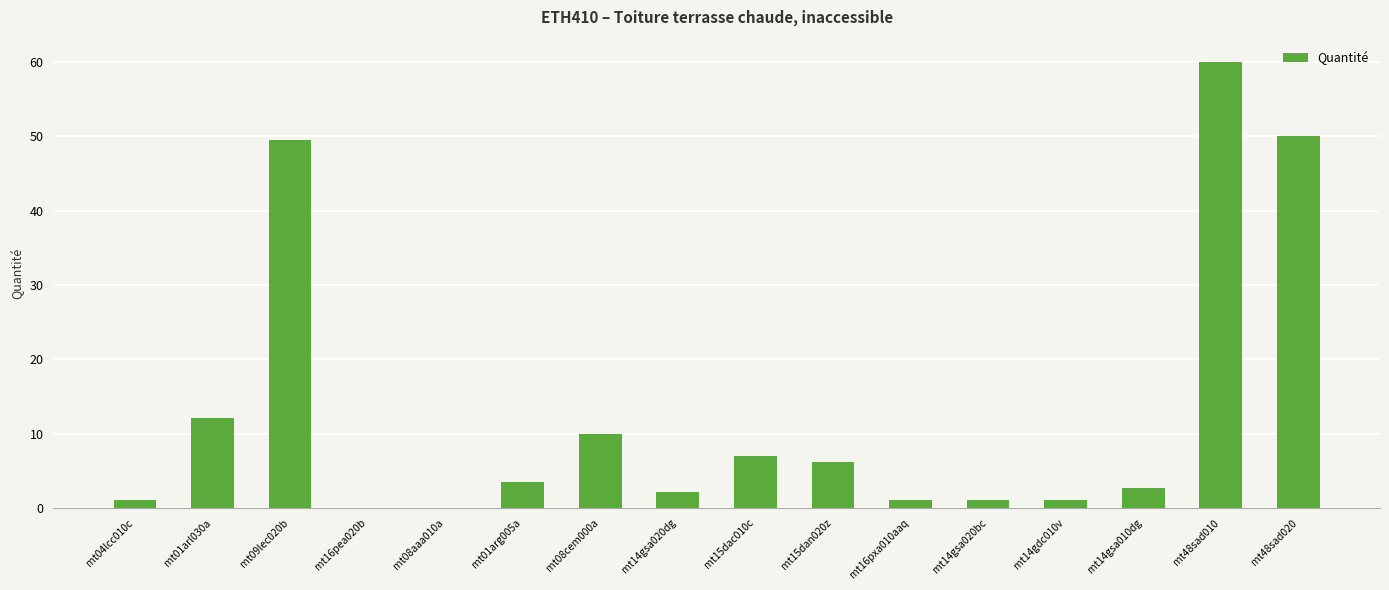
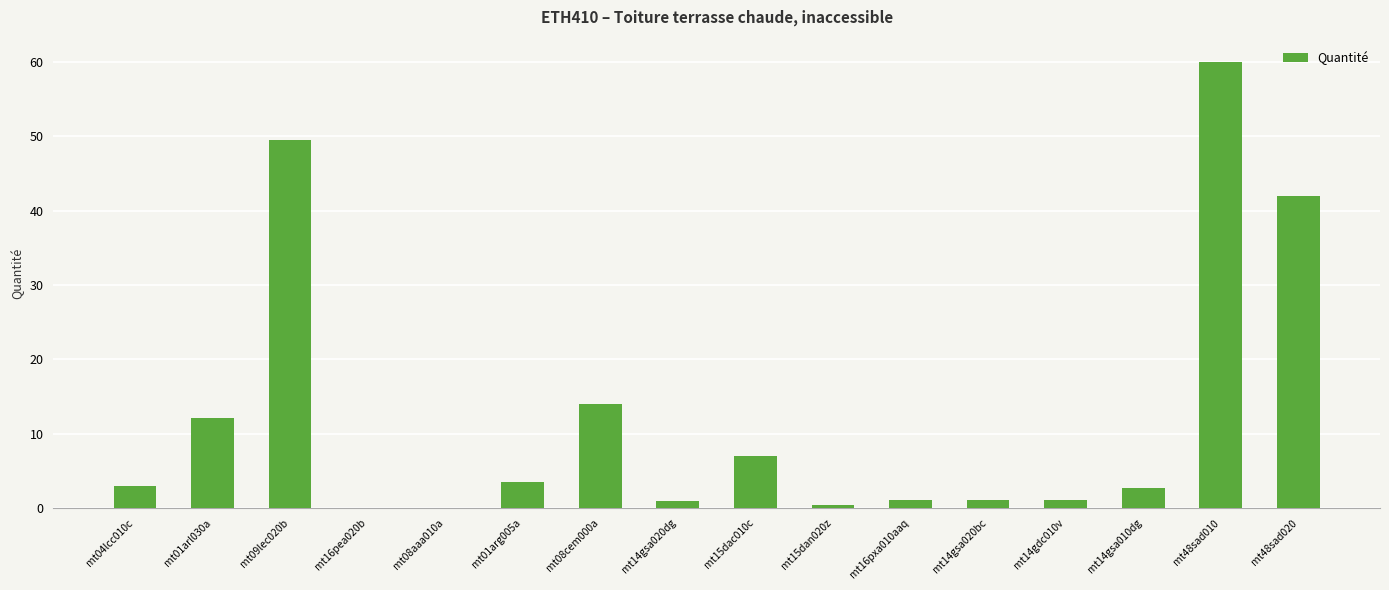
  {
-   "mt04lcc010c": 1,
+   "mt04lcc010c": 3,
    "mt01arl030a": 12,
    "mt09lec020b": 49,
    "mt01arg005a": 4,
-   "mt08cem000a": 10,
-   "mt14gsa020dg": 2,
+   "mt08cem000a": 14,
+   "mt14gsa020dg": 1,
    "mt15dac010c": 7,
-   "mt15dan020z": 6,
+   "mt15dan020z": 0,
    "mt16pxa010aaq": 1,
    "mt14gsa020bc": 1,
    "mt14gdc010v": 1,
    "mt14gsa010dg": 3,
    "mt48sad010": 60,
-   "mt48sad020": 50
+   "mt48sad020": 42
  }
